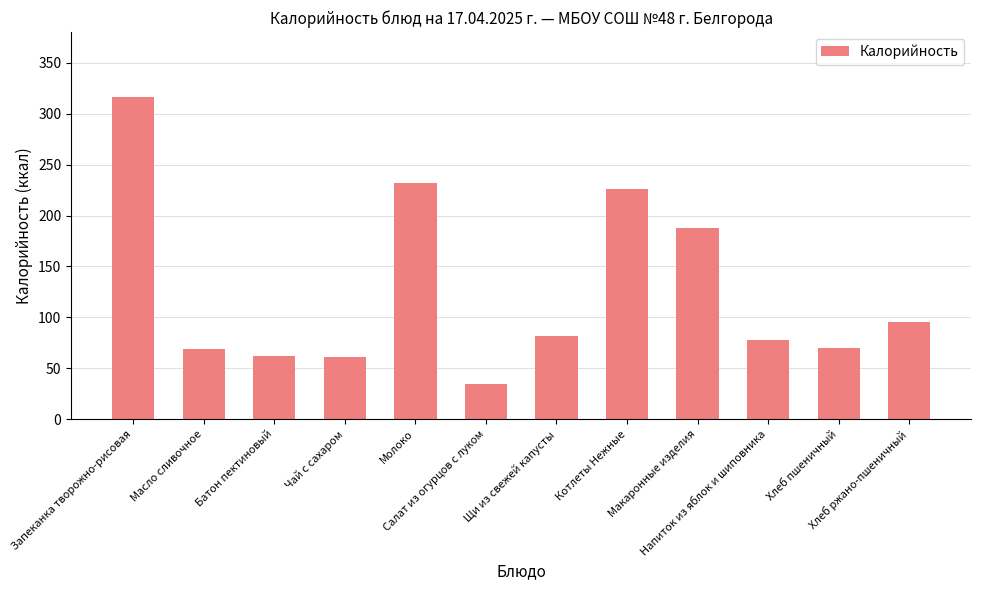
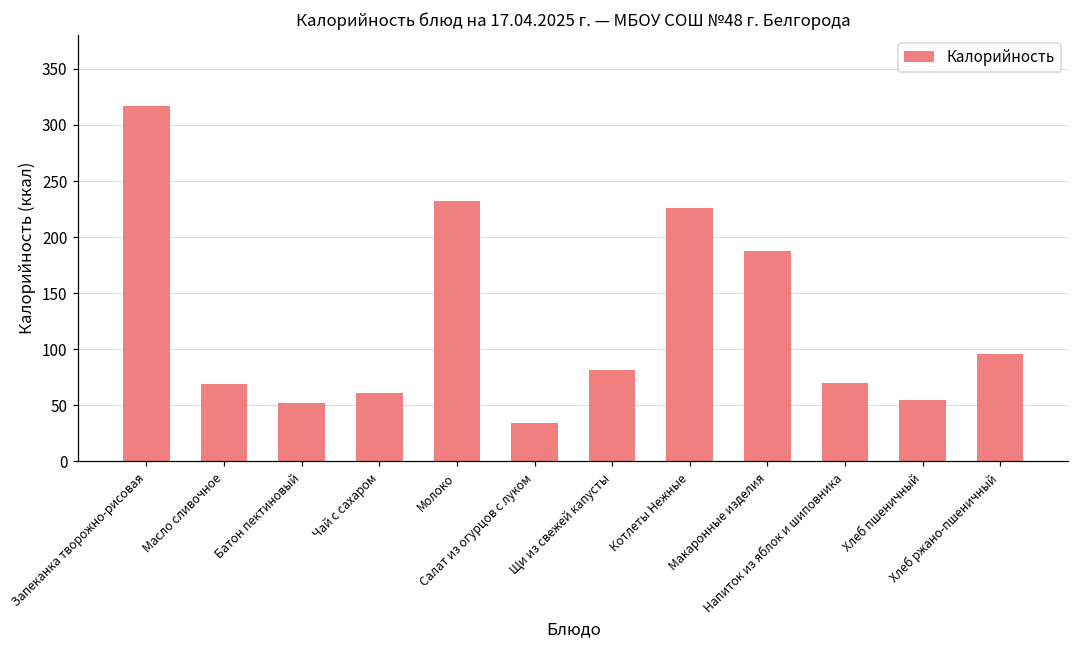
  {
    "Запеканка творожно-рисовая": 317,
    "Масло сливочное": 69,
-   "Батон пектиновый": 63,
+   "Батон пектиновый": 52,
    "Чай с сахаром": 61,
    "Молоко": 232,
    "Салат из огурцов с луком": 34,
    "Щи из свежей капусты": 81,
    "Котлеты Нежные": 226,
    "Макаронные изделия": 188,
-   "Напиток из яблок и шиповника": 78,
-   "Хлеб пшеничный": 70,
+   "Напиток из яблок и шиповника": 70,
+   "Хлеб пшеничный": 55,
    "Хлеб ржано-пшеничный": 95
  }
